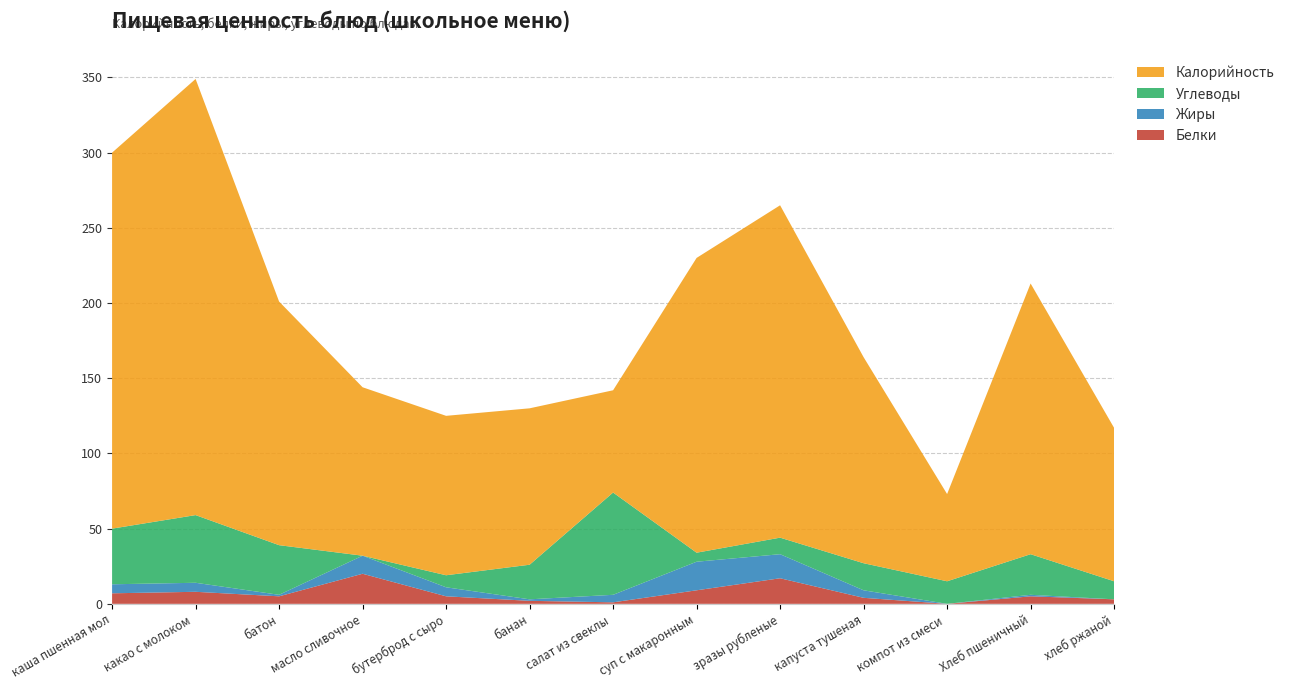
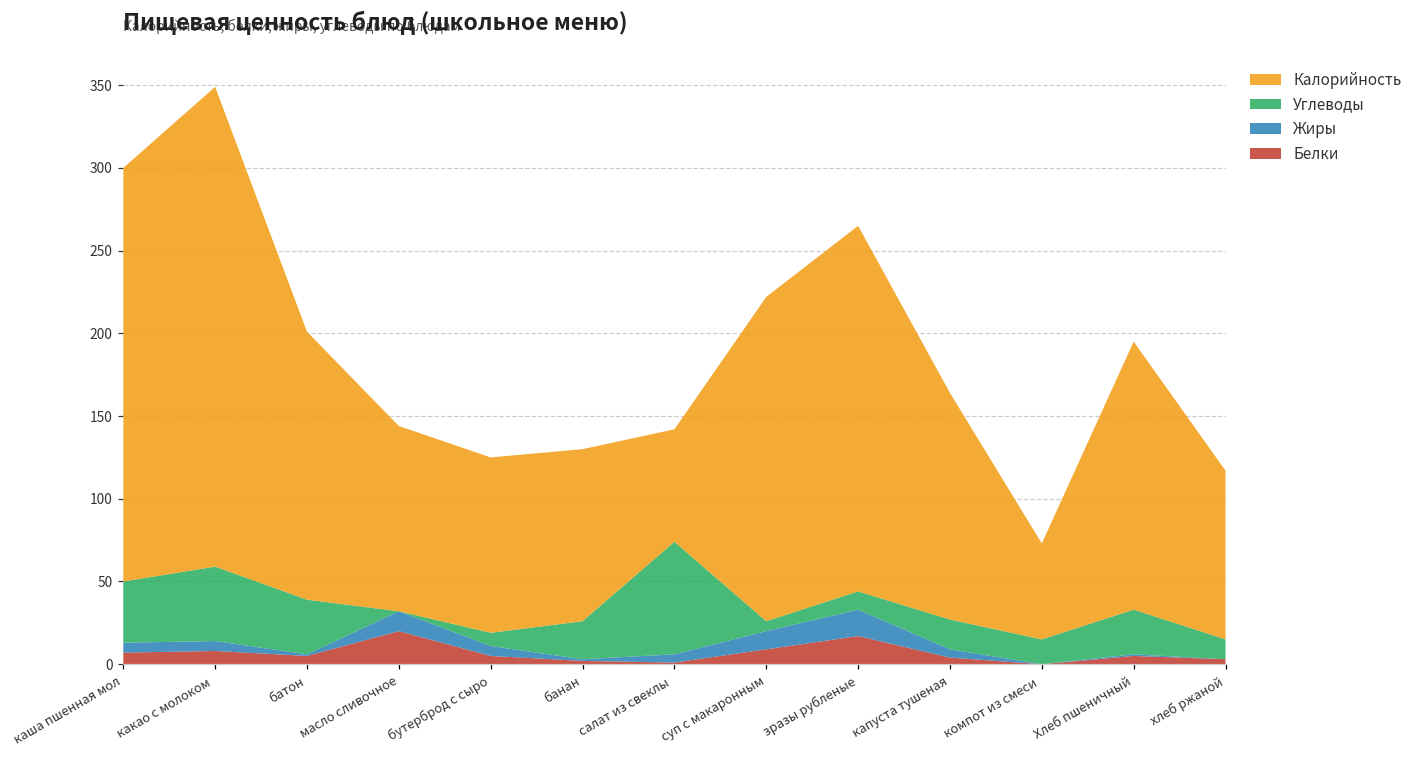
  {
    "Белки": {
      "каша пшенная мол": 7,
      "какао с молоком": 8,
      "масло сливочное": 20,
      "бутерброд с сыро": 5,
      "суп с макаронным": 9,
      "зразы рубленые": 17,
      "капуста тушеная": 4
    },
    "Жиры": {
      "каша пшенная мол": 6,
      "какао с молоком": 6,
      "бутерброд с сыро": 6,
      "салат из свеклы": 5,
-     "суп с макаронным": 19,
+     "суп с макаронным": 11,
      "зразы рубленые": 16,
      "капуста тушеная": 5
    },
    "Углеводы": {
      "каша пшенная мол": 37,
      "какао с молоком": 45,
      "батон": 33,
      "бутерброд с сыро": 8,
      "банан": 23,
      "салат из свеклы": 68,
      "суп с макаронным": 6,
      "зразы рубленые": 11,
      "капуста тушеная": 18,
      "компот из смеси": 15,
      "Хлеб пшеничный": 27,
      "хлеб ржаной": 12
    },
    "Калорийность": {
      "каша пшенная мол": 250,
      "какао с молоком": 290,
      "батон": 162,
      "масло сливочное": 112,
      "бутерброд с сыро": 106,
      "банан": 104,
      "салат из свеклы": 68,
      "суп с макаронным": 196,
      "зразы рубленые": 221,
      "капуста тушеная": 137,
      "компот из смеси": 58,
-     "Хлеб пшеничный": 180,
+     "Хлеб пшеничный": 162,
      "хлеб ржаной": 102
    }
  }
